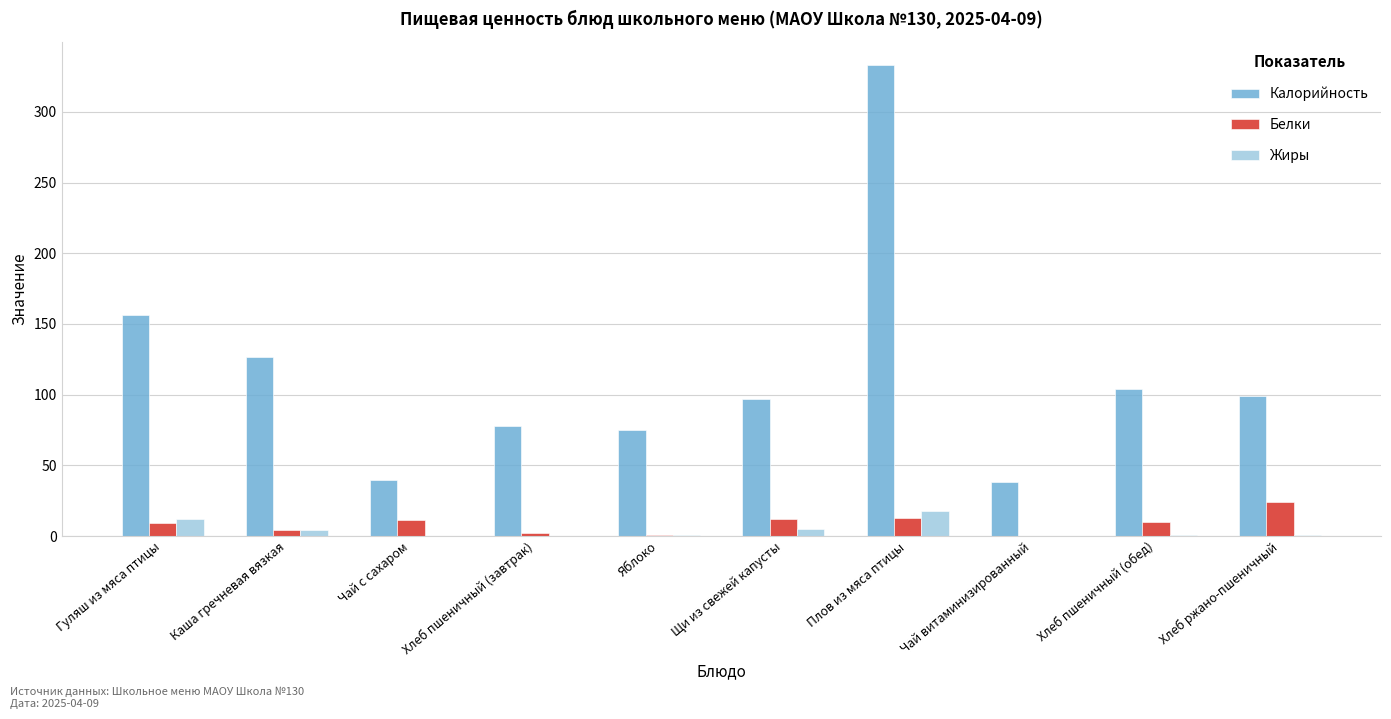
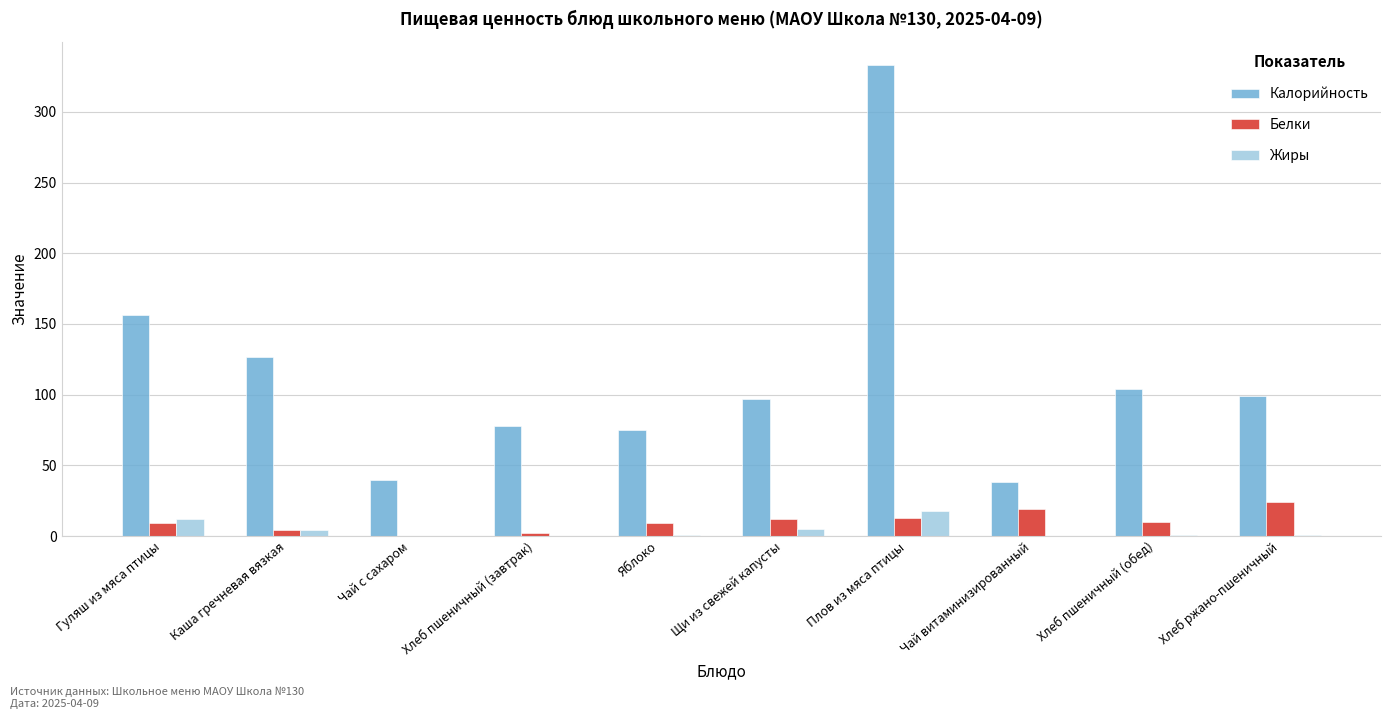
  {
    "Белки": {
      "Гуляш из мяса птицы": 9,
      "Каша гречневая вязкая": 4,
-     "Чай с сахаром": 11,
+     "Чай с сахаром": 0,
      "Хлеб пшеничный (завтрак)": 2,
-     "Яблоко": 0,
+     "Яблоко": 9,
      "Щи из свежей капусты": 12,
      "Плов из мяса птицы": 13,
-     "Чай витаминизированный": 0,
+     "Чай витаминизированный": 19,
      "Хлеб пшеничный (обед)": 10,
      "Хлеб ржано-пшеничный": 24
    }
  }
